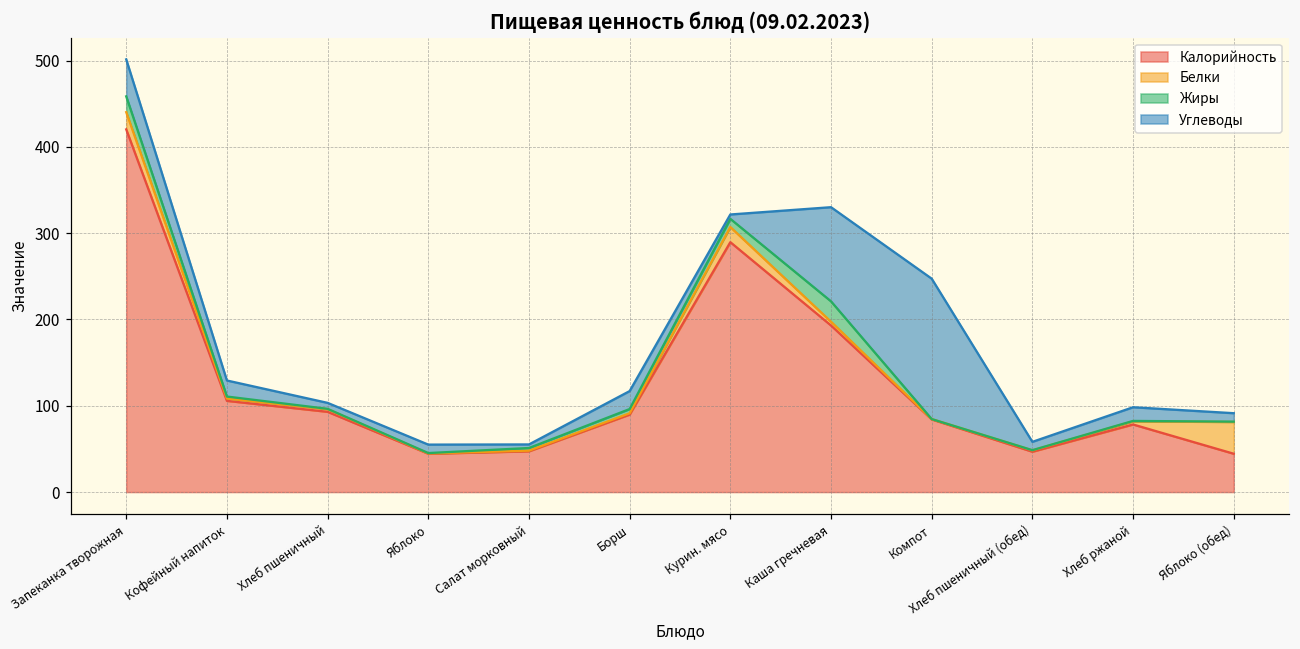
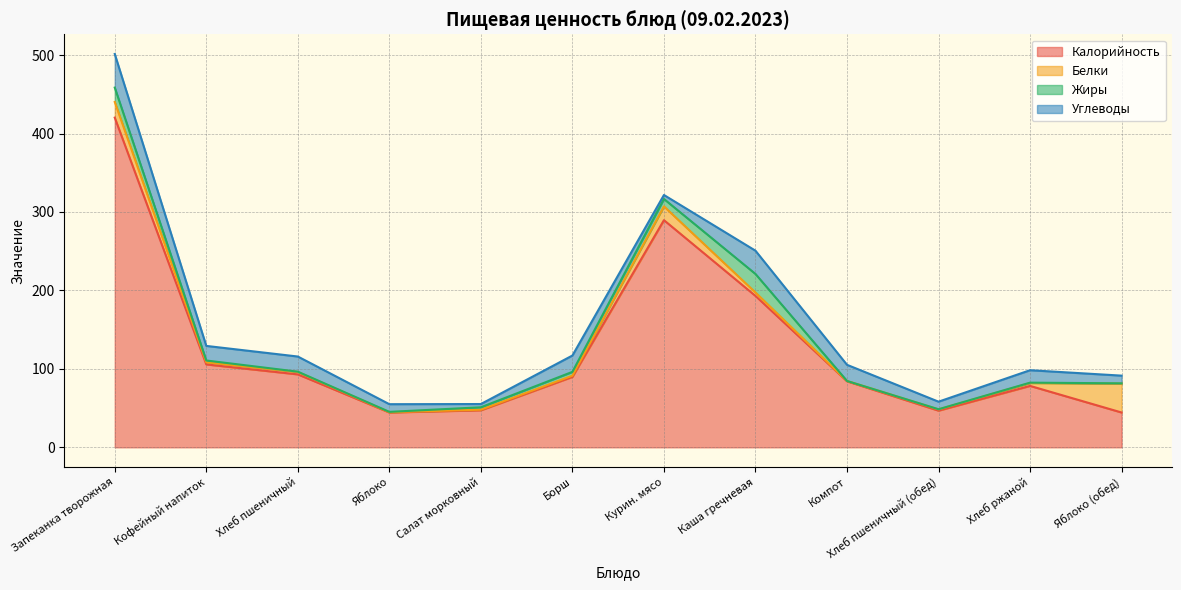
  {
    "Калорийность": {
      "Запеканка творожная": 420,
      "Курин. мясо": 290,
      "Каша гречневая": 190,
      "Хлеб ржаной": 80,
      "Яблоко (обед)": 40
    },
    "Белки": {
      "Запеканка творожная": 20,
      "Курин. мясо": 20,
      "Каша гречневая": 0
    },
    "Жиры": {
      "Запеканка творожная": 20,
      "Борш": 0,
      "Курин. мясо": 10,
      "Каша гречневая": 20
    },
    "Углеводы": {
      "Запеканка творожная": 40,
      "Кофейный напиток": 20,
-     "Хлеб пшеничный": 10,
+     "Хлеб пшеничный": 20,
      "Яблоко": 10,
      "Салат морковный": 0,
      "Борш": 20,
      "Курин. мясо": 10,
-     "Каша гречневая": 110,
-     "Компот": 160,
+     "Каша гречневая": 30,
+     "Компот": 20,
      "Хлеб пшеничный (обед)": 10,
      "Хлеб ржаной": 20,
      "Яблоко (обед)": 10
    }
  }
